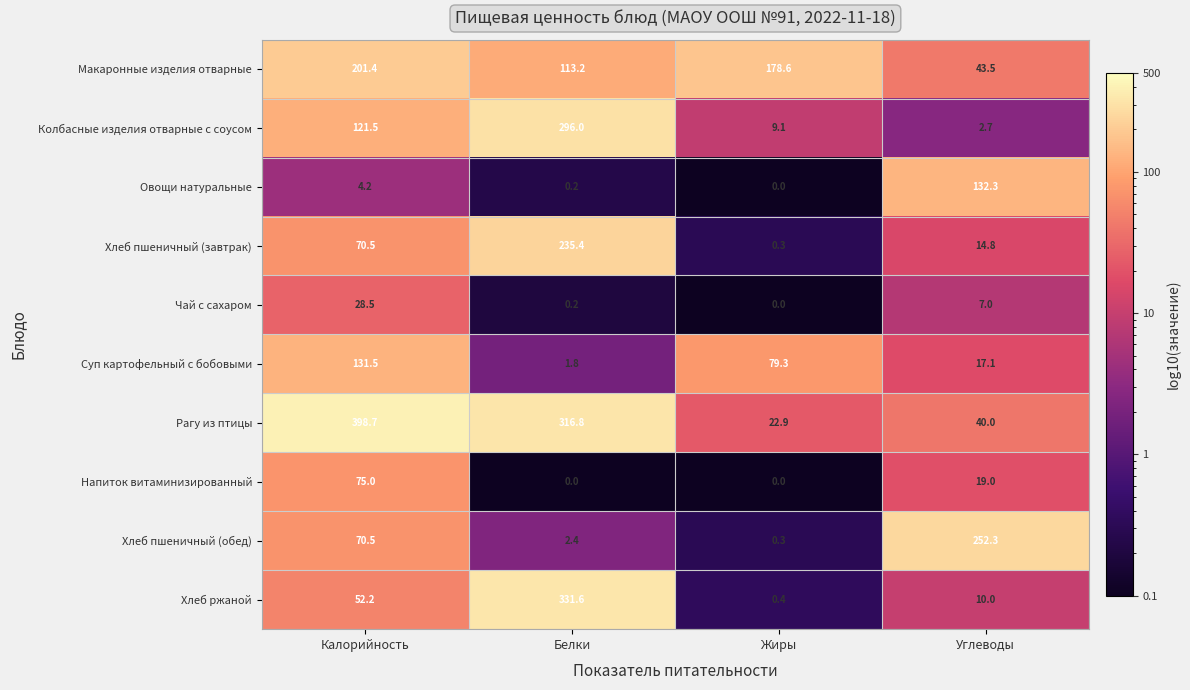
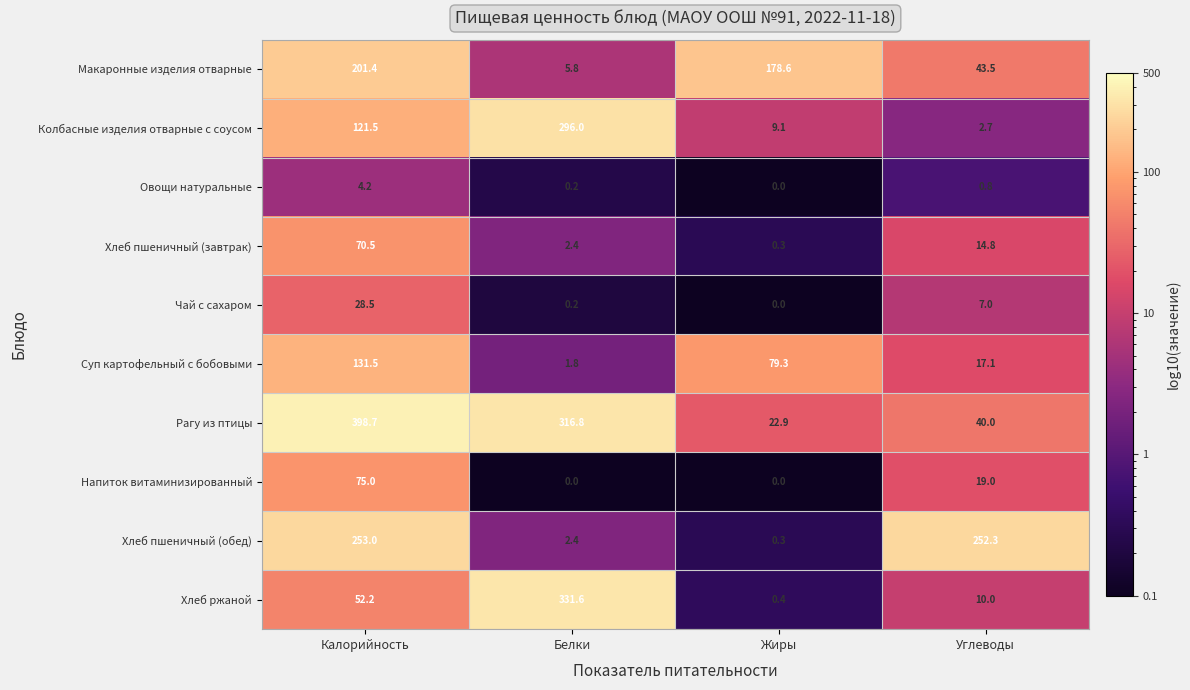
  {
    "Макаронные изделия отварные": {
      "Калорийность": 201.4,
-     "Белки": 113.2,
+     "Белки": 5.8,
      "Жиры": 178.6,
      "Углеводы": 43.5
    },
    "Колбасные изделия отварные с соусом": {
      "Калорийность": 121.5,
      "Белки": 296.0,
      "Жиры": 9.1,
      "Углеводы": 2.7
    },
    "Овощи натуральные": {
      "Калорийность": 4.2,
      "Жиры": 0.0,
-     "Углеводы": 132.3
+     "Углеводы": 0.8
    },
    "Хлеб пшеничный (завтрак)": {
      "Калорийность": 70.5,
-     "Белки": 235.4,
+     "Белки": 2.4,
      "Углеводы": 14.8
    },
    "Чай с сахаром": {
      "Калорийность": 28.5,
      "Жиры": 0.0,
      "Углеводы": 7.0
    },
    "Суп картофельный с бобовыми": {
      "Калорийность": 131.5,
      "Белки": 1.8,
      "Жиры": 79.3,
      "Углеводы": 17.1
    },
    "Рагу из птицы": {
      "Калорийность": 398.7,
      "Белки": 316.8,
      "Жиры": 22.9,
      "Углеводы": 40.0
    },
    "Напиток витаминизированный": {
      "Калорийность": 75.0,
      "Белки": 0.0,
      "Жиры": 0.0,
      "Углеводы": 19.0
    },
    "Хлеб пшеничный (обед)": {
-     "Калорийность": 70.5,
+     "Калорийность": 253.0,
      "Белки": 2.4,
      "Углеводы": 252.3
    },
    "Хлеб ржаной": {
      "Калорийность": 52.2,
      "Белки": 331.6,
      "Углеводы": 10.0
    }
  }
